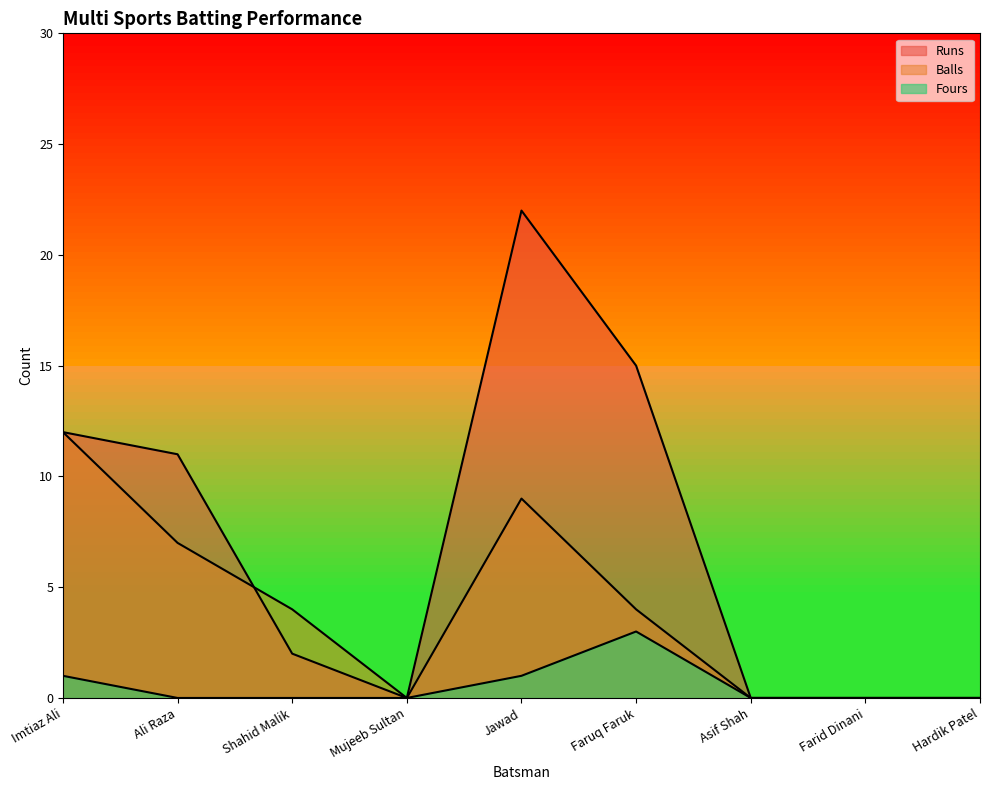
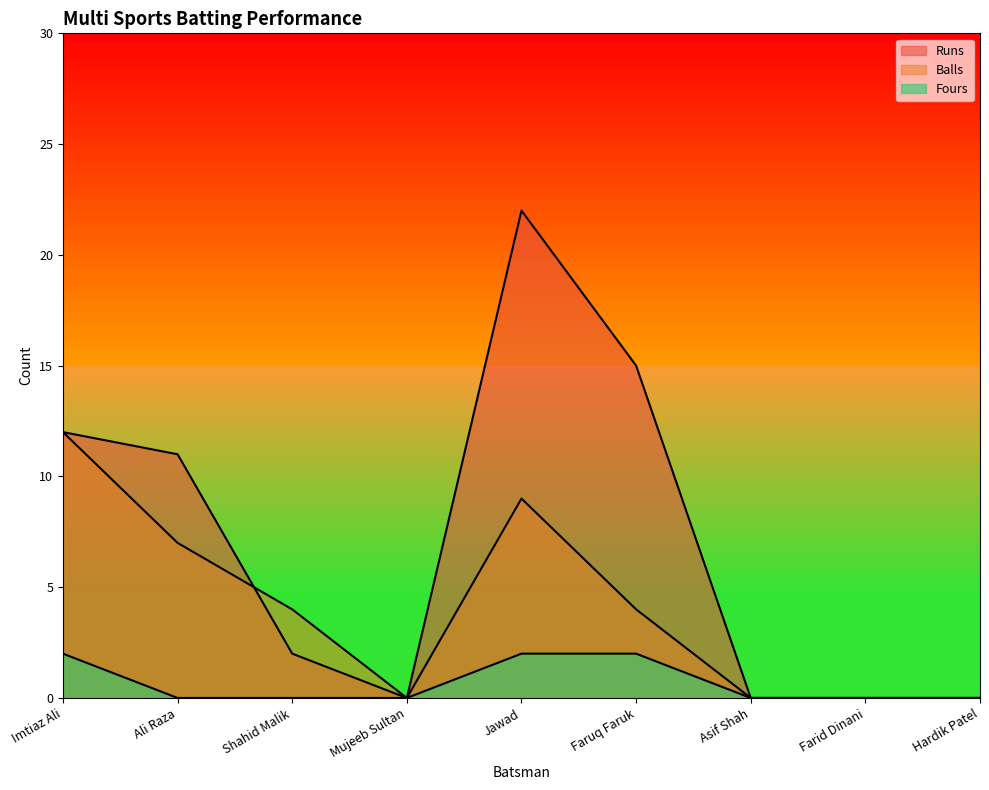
  {
    "Fours": {
-     "Imtiaz Ali": 1,
+     "Imtiaz Ali": 2,
      "Ali Raza": 0,
      "Shahid Malik": 0,
-     "Jawad": 1,
-     "Faruq Faruk": 3
+     "Jawad": 2,
+     "Faruq Faruk": 2
    }
  }
